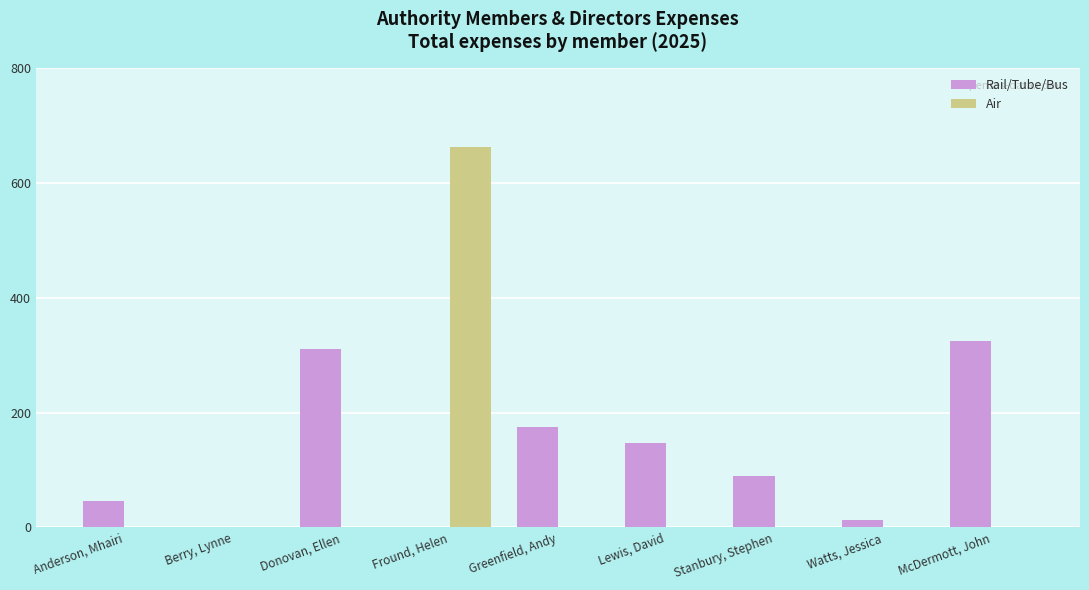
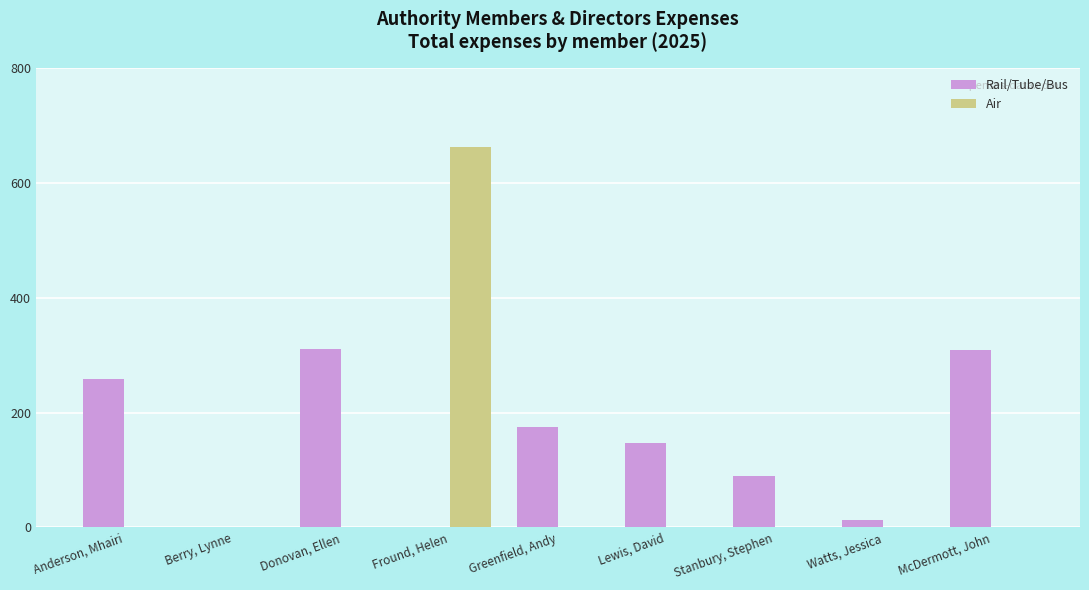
  {
    "Rail/Tube/Bus": {
-     "Anderson, Mhairi": 50,
+     "Anderson, Mhairi": 260,
      "Berry, Lynne": 0,
      "Donovan, Ellen": 310,
      "Fround, Helen": 0,
      "Greenfield, Andy": 180,
      "Lewis, David": 150,
      "Stanbury, Stephen": 90,
      "Watts, Jessica": 10,
-     "McDermott, John": 320
+     "McDermott, John": 310
    },
    "Air": {
      "Anderson, Mhairi": 0,
      "Berry, Lynne": 0,
      "Donovan, Ellen": 0,
      "Fround, Helen": 660,
      "Greenfield, Andy": 0,
      "Lewis, David": 0,
      "Stanbury, Stephen": 0,
      "Watts, Jessica": 0,
      "McDermott, John": 0
    }
  }
